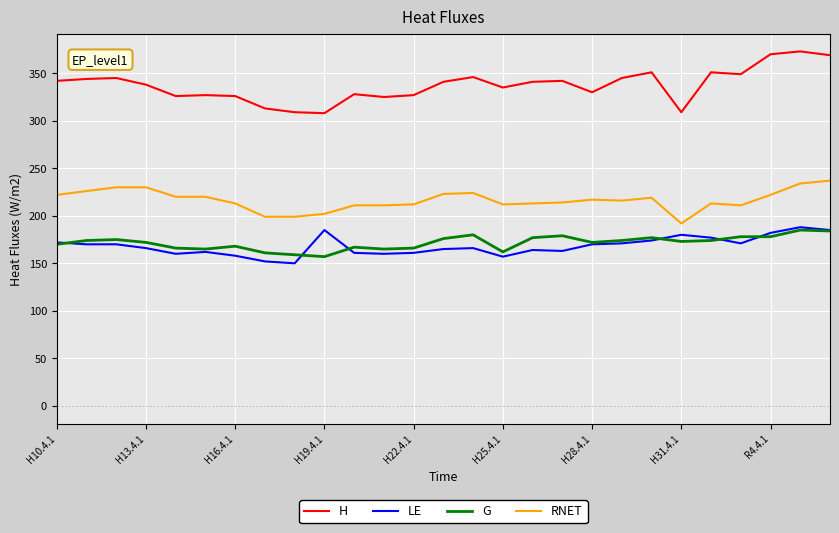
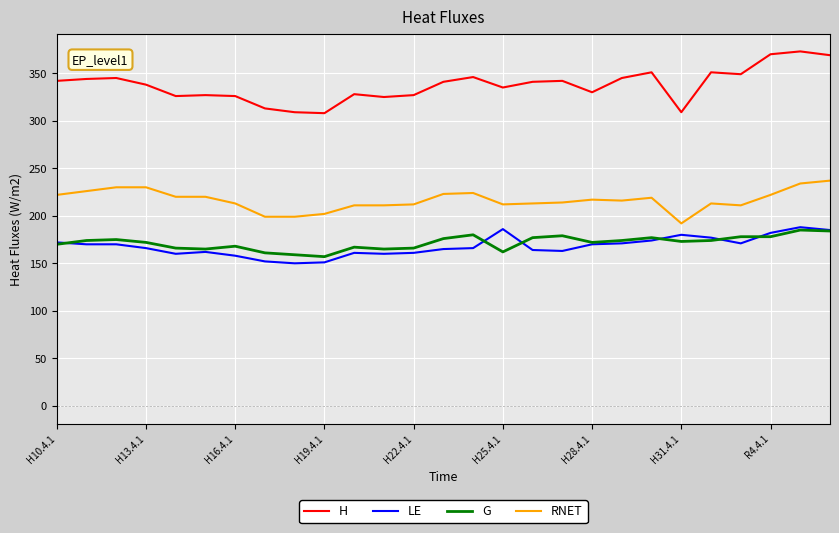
  {
    "H": {
      "H10.4.1": 340,
      "H13.4.1": 340,
      "H16.4.1": 330,
      "H19.4.1": 310,
      "H22.4.1": 330,
      "H25.4.1": 340,
      "H28.4.1": 330,
      "H31.4.1": 310,
      "R4.4.1": 370
    },
    "LE": {
      "H13.4.1": 170,
      "H16.4.1": 160,
-     "H19.4.1": 190,
+     "H19.4.1": 150,
      "H22.4.1": 160,
-     "H25.4.1": 160,
+     "H25.4.1": 190,
      "H31.4.1": 180,
      "R4.4.1": 180
    },
    "G": {
      "H13.4.1": 170,
      "H16.4.1": 170,
      "H19.4.1": 160,
      "H22.4.1": 170,
      "H25.4.1": 160,
      "H31.4.1": 170,
      "R4.4.1": 180
    },
    "RNET": {
      "H10.4.1": 220,
      "H13.4.1": 230,
      "H16.4.1": 210,
      "H19.4.1": 200,
      "H22.4.1": 210,
      "H25.4.1": 210,
      "H28.4.1": 220,
      "H31.4.1": 190,
      "R4.4.1": 220
    }
  }
